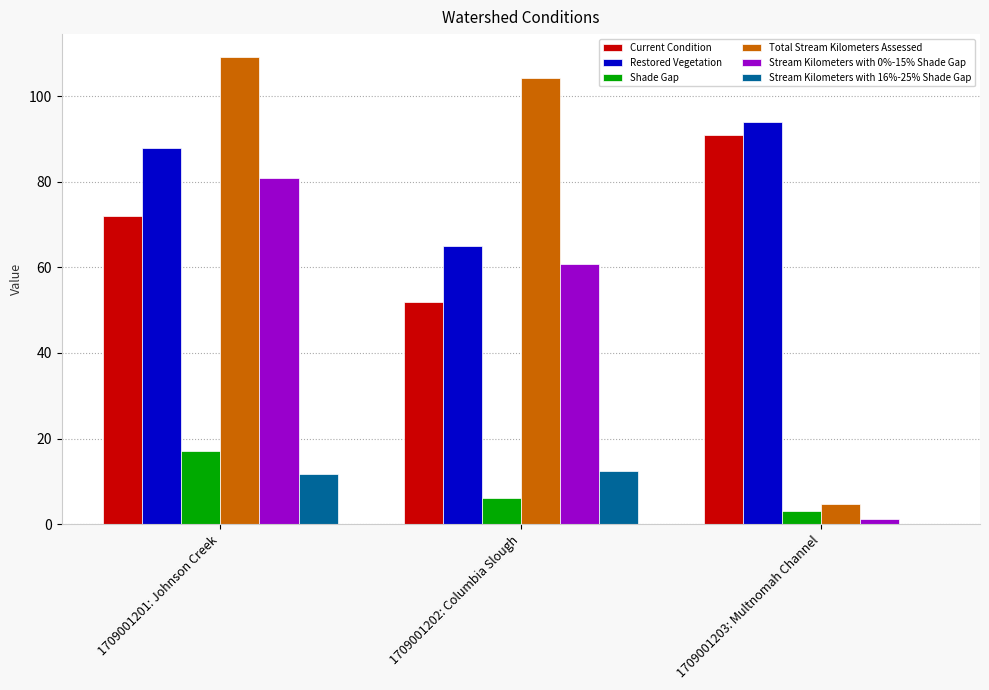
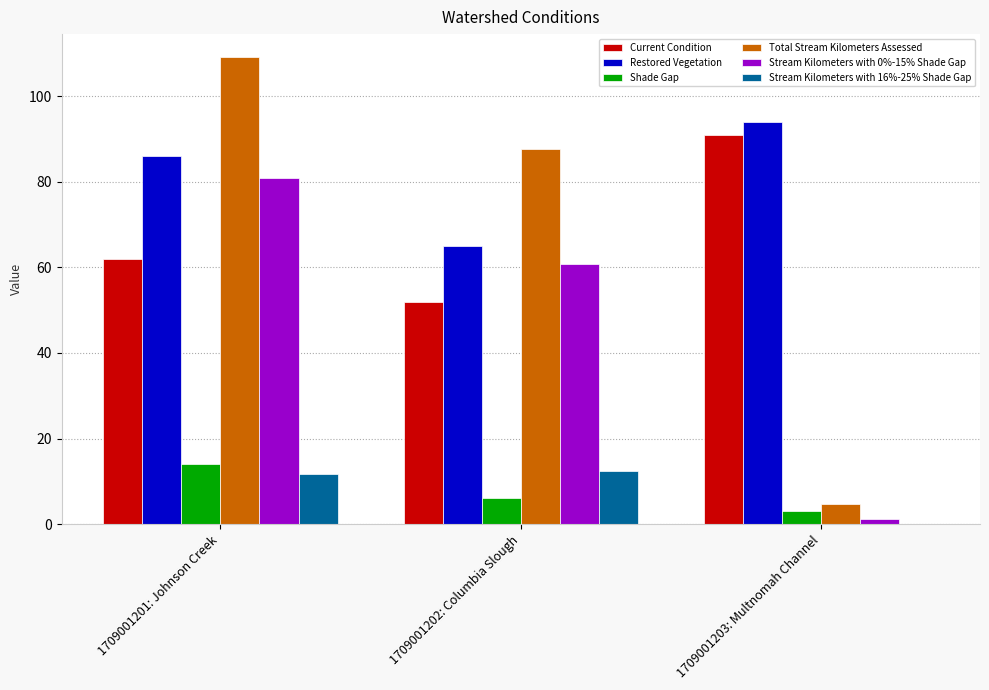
  {
    "Current Condition": {
-     "1709001201: Johnson Creek": 72,
+     "1709001201: Johnson Creek": 62,
      "1709001202: Columbia Slough": 52,
      "1709001203: Multnomah Channel": 91
    },
    "Restored Vegetation": {
-     "1709001201: Johnson Creek": 88,
+     "1709001201: Johnson Creek": 86,
      "1709001202: Columbia Slough": 65,
      "1709001203: Multnomah Channel": 94
    },
    "Shade Gap": {
-     "1709001201: Johnson Creek": 17,
+     "1709001201: Johnson Creek": 14,
      "1709001202: Columbia Slough": 6,
      "1709001203: Multnomah Channel": 3
    },
    "Total Stream Kilometers Assessed": {
      "1709001201: Johnson Creek": 109,
-     "1709001202: Columbia Slough": 104,
+     "1709001202: Columbia Slough": 88,
      "1709001203: Multnomah Channel": 5
    },
    "Stream Kilometers with 0%-15% Shade Gap": {
      "1709001201: Johnson Creek": 81,
      "1709001202: Columbia Slough": 61,
      "1709001203: Multnomah Channel": 1
    },
    "Stream Kilometers with 16%-25% Shade Gap": {
      "1709001201: Johnson Creek": 12,
      "1709001202: Columbia Slough": 13
    }
  }
